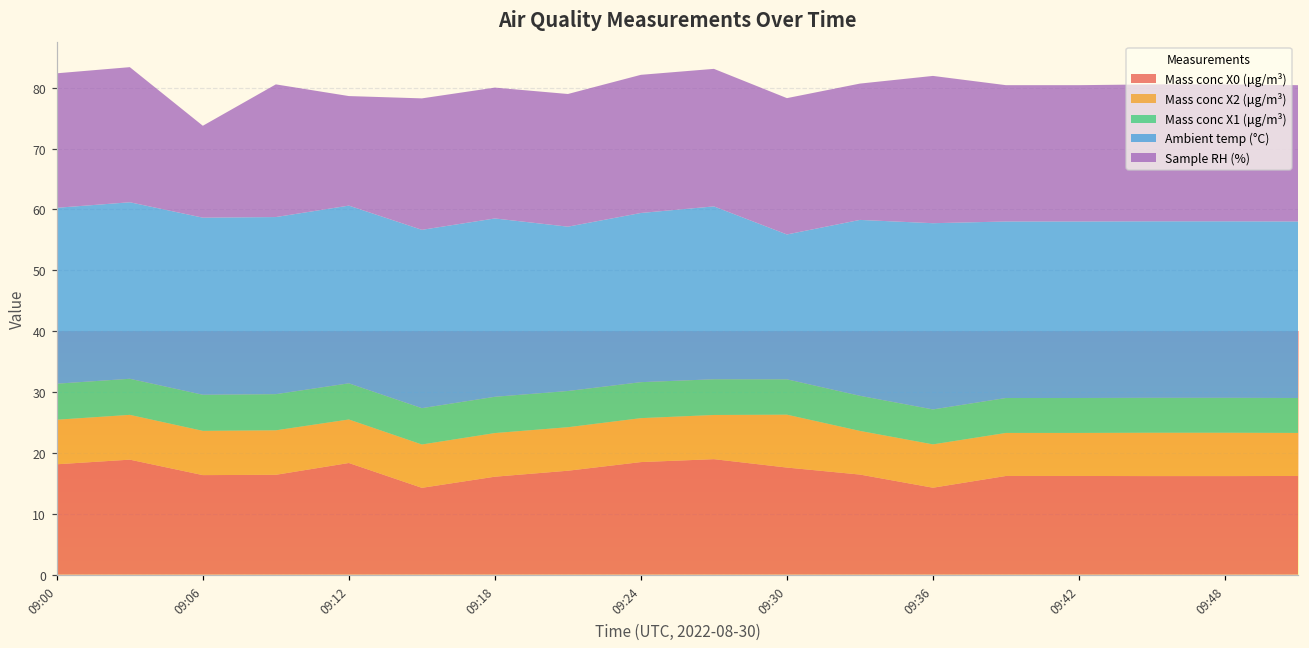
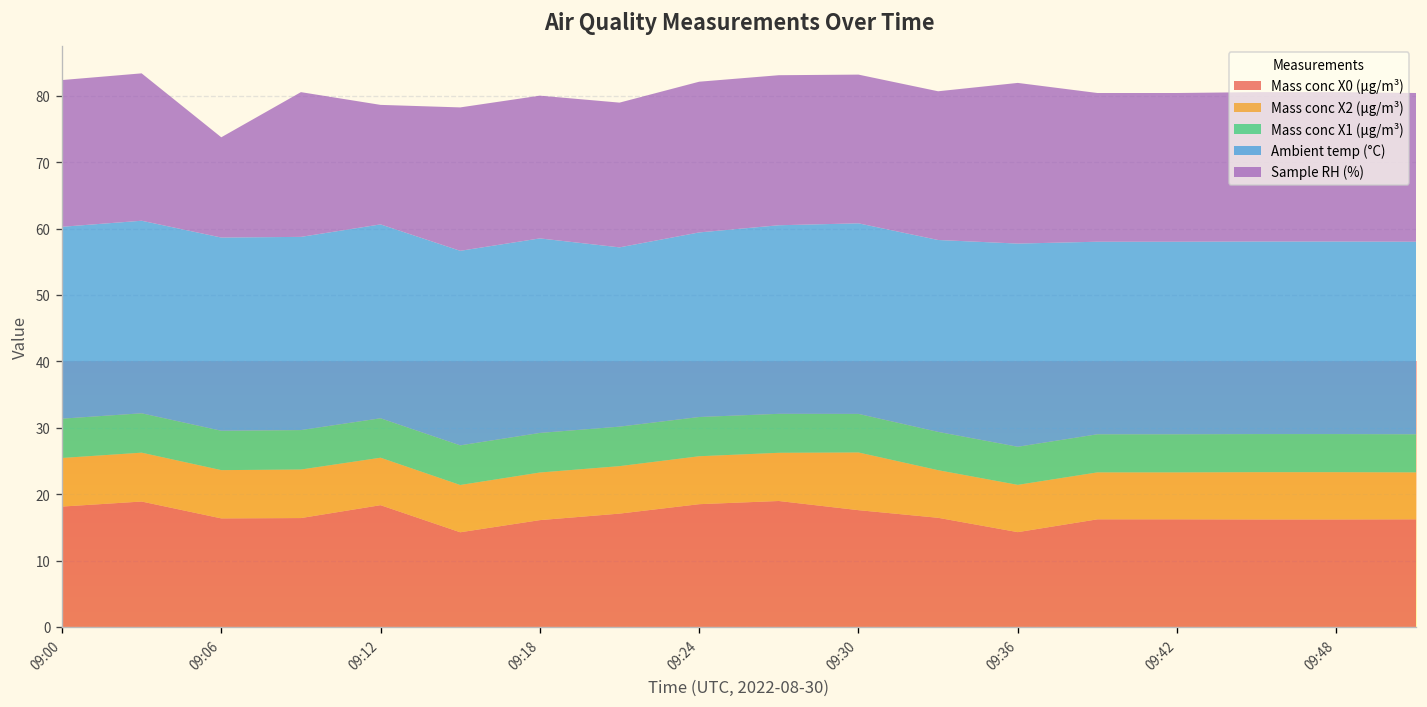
  {
    "Mass conc X0 (μg/m³)": {
      "09:00": 18,
      "09:06": 16,
      "09:12": 18,
      "09:18": 16,
      "09:24": 18,
      "09:30": 18,
      "09:36": 14,
      "09:42": 16,
      "09:48": 16
    },
    "Mass conc X2 (μg/m³)": {
      "09:00": 7,
      "09:06": 7,
      "09:12": 7,
      "09:18": 7,
      "09:24": 7,
      "09:30": 9,
      "09:36": 7,
      "09:42": 7,
      "09:48": 7
    },
    "Mass conc X1 (μg/m³)": {
      "09:00": 6,
      "09:06": 6,
      "09:12": 6,
      "09:18": 6,
      "09:24": 6,
      "09:30": 6,
      "09:36": 6,
      "09:42": 6,
      "09:48": 6
    },
    "Ambient temp (°C)": {
      "09:00": 29,
      "09:06": 29,
      "09:12": 29,
      "09:18": 29,
      "09:24": 28,
-     "09:30": 24,
+     "09:30": 29,
      "09:36": 31,
      "09:42": 29,
      "09:48": 29
    },
    "Sample RH (%)": {
      "09:00": 22,
      "09:06": 15,
      "09:12": 18,
      "09:18": 22,
      "09:24": 23,
      "09:30": 22,
      "09:36": 24,
      "09:42": 22
    }
  }
